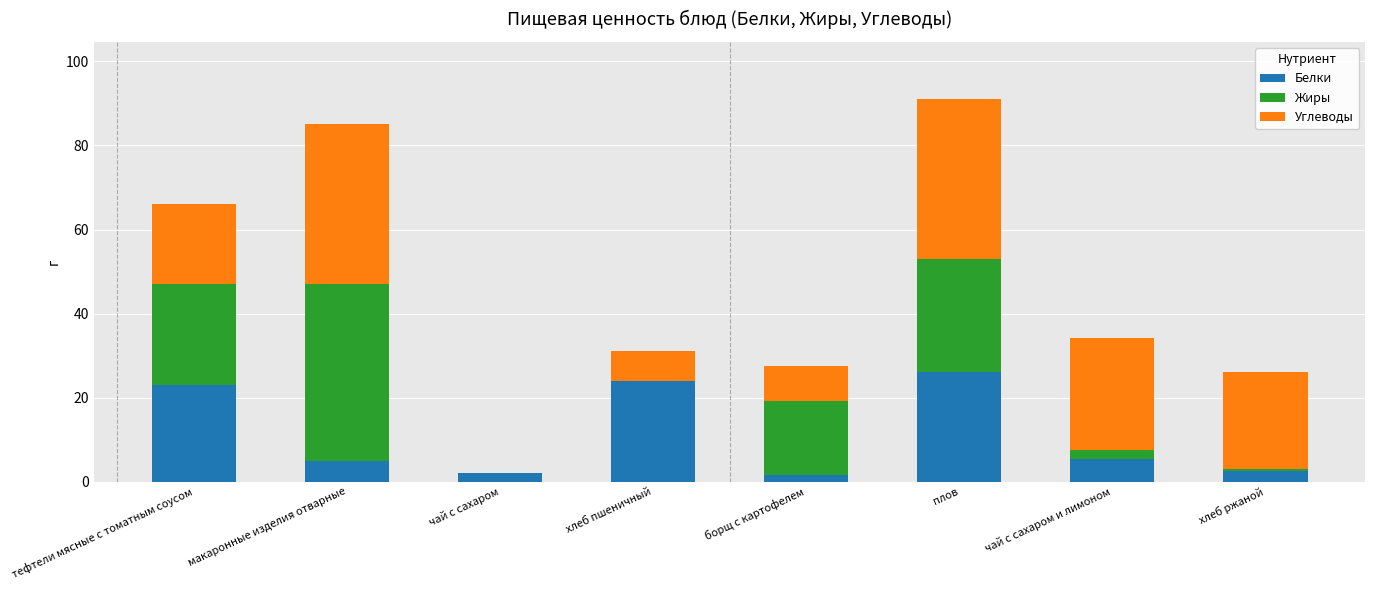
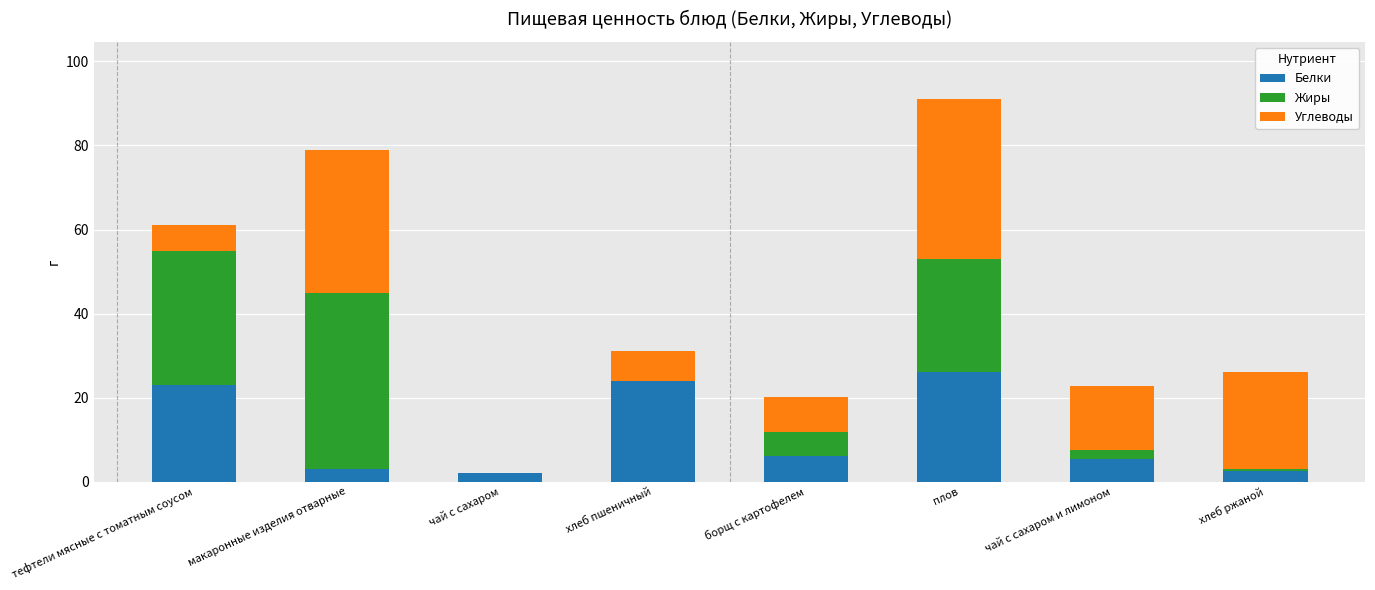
  {
    "Белки": {
      "тефтели мясные с томатным соусом": 23,
-     "макаронные изделия отварные": 5,
+     "макаронные изделия отварные": 3,
      "чай с сахаром": 2,
      "хлеб пшеничный": 24,
-     "борщ с картофелем": 2,
+     "борщ с картофелем": 6,
      "плов": 26,
      "чай с сахаром и лимоном": 5,
      "хлеб ржаной": 3
    },
    "Жиры": {
-     "тефтели мясные с томатным соусом": 24,
+     "тефтели мясные с томатным соусом": 32,
      "макаронные изделия отварные": 42,
      "чай с сахаром": 0,
      "хлеб пшеничный": 0,
-     "борщ с картофелем": 18,
+     "борщ с картофелем": 6,
      "плов": 27,
      "чай с сахаром и лимоном": 2
    },
    "Углеводы": {
-     "тефтели мясные с томатным соусом": 19,
-     "макаронные изделия отварные": 38,
+     "тефтели мясные с томатным соусом": 6,
+     "макаронные изделия отварные": 34,
      "чай с сахаром": 0,
      "хлеб пшеничный": 7,
      "борщ с картофелем": 8,
      "плов": 38,
-     "чай с сахаром и лимоном": 27,
+     "чай с сахаром и лимоном": 15,
      "хлеб ржаной": 23
    }
  }
